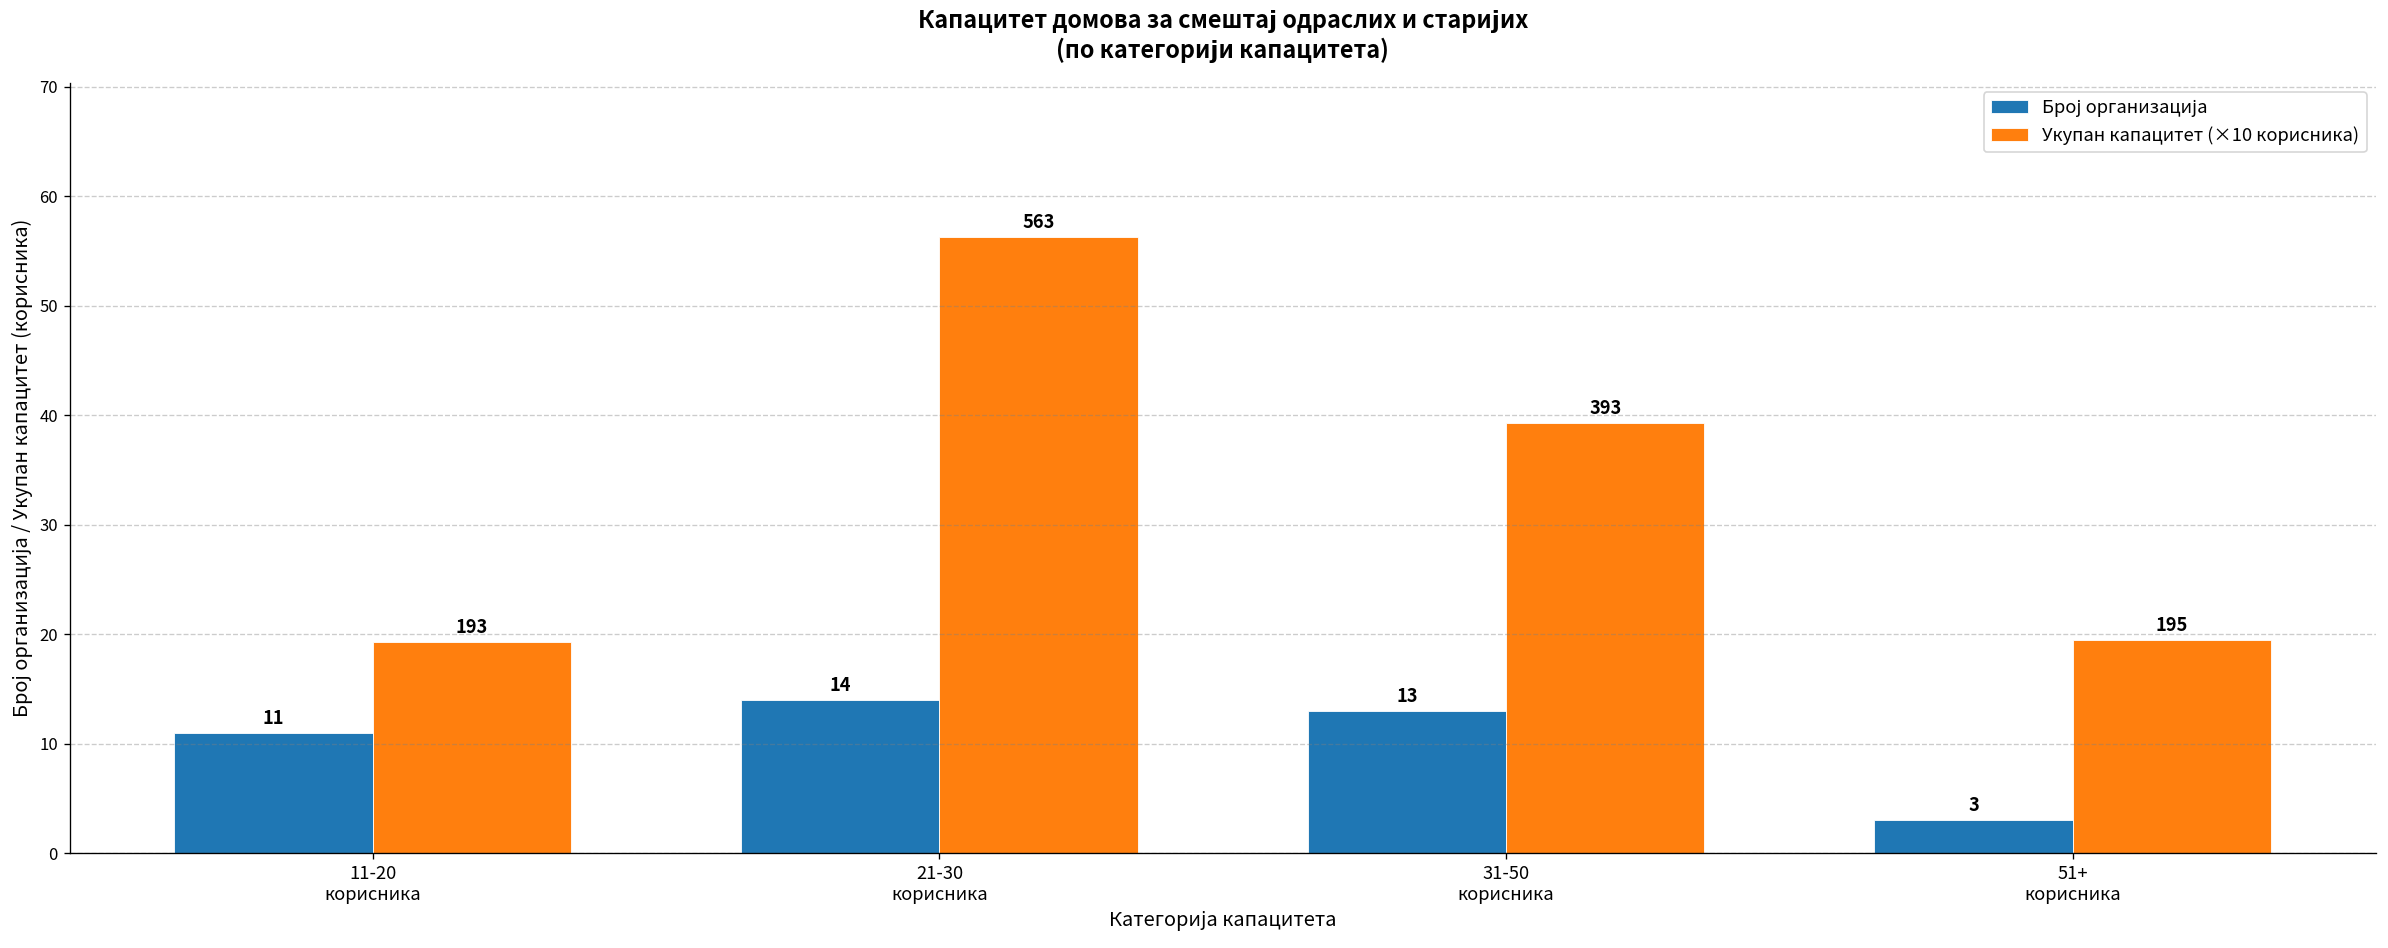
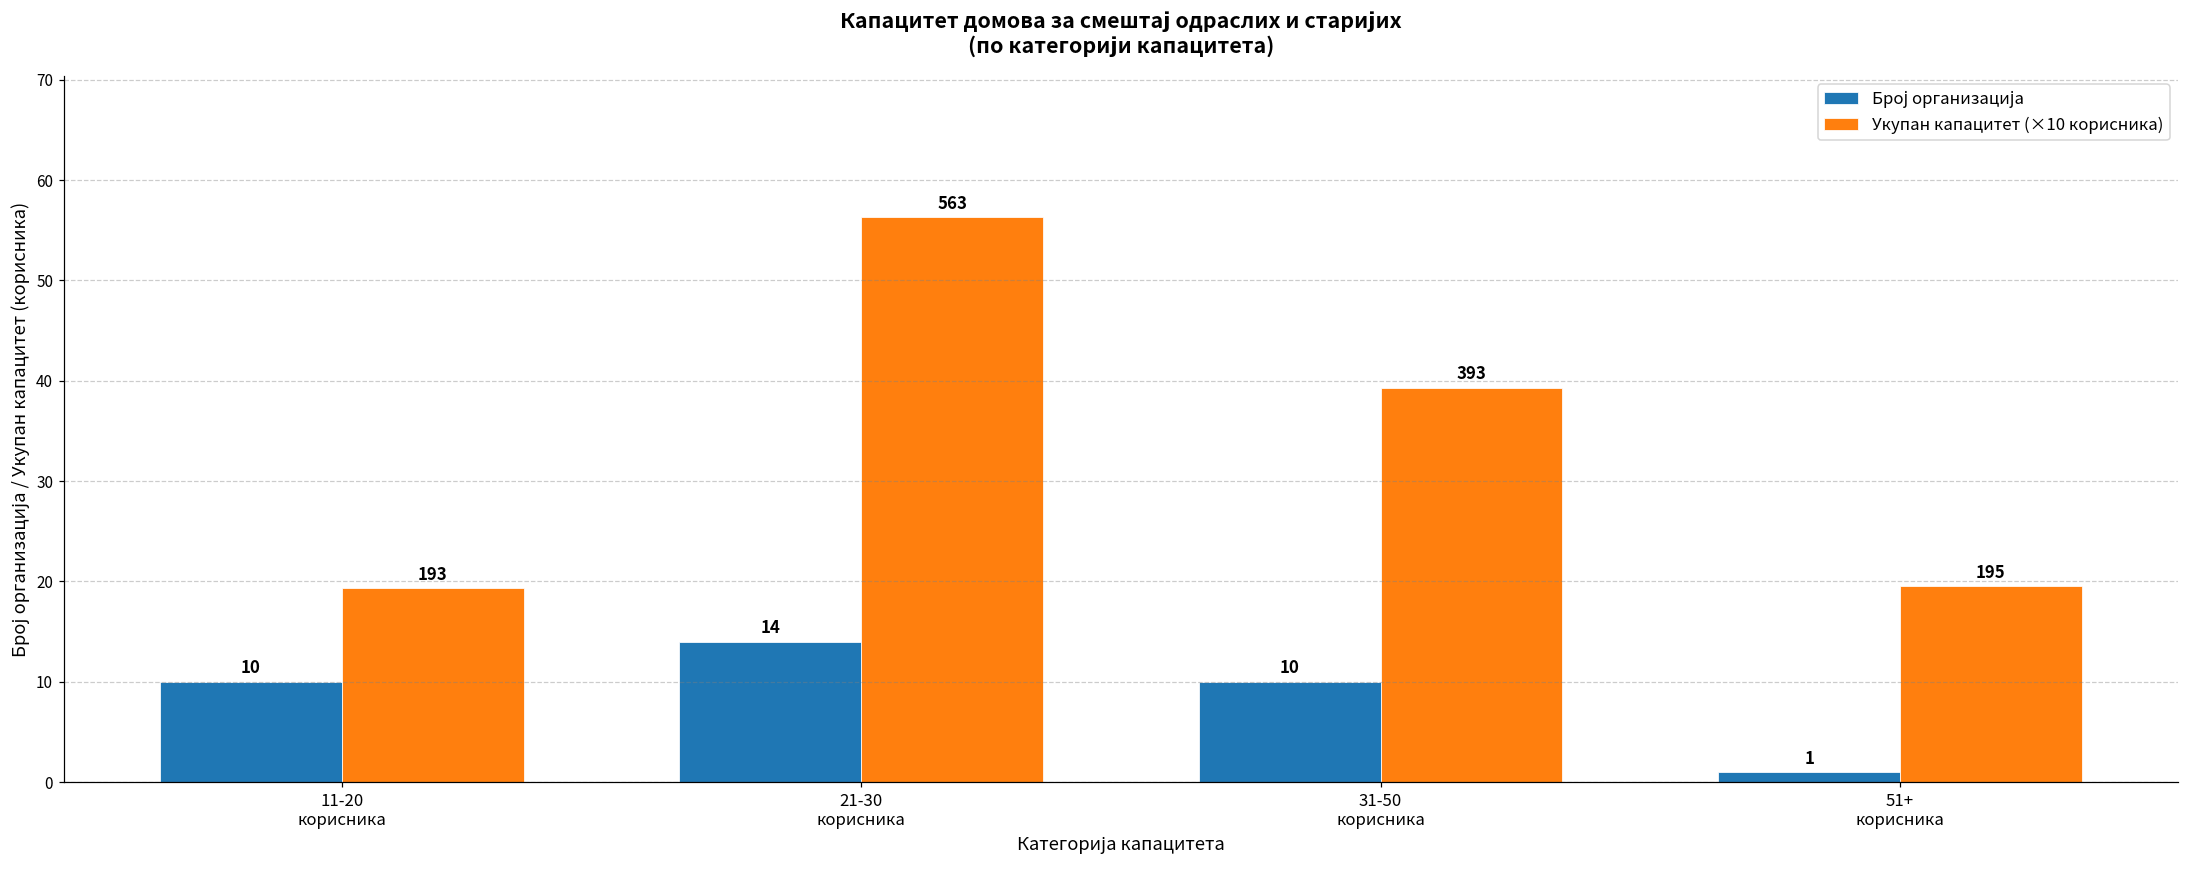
  {
    "Број организација": {
-     "11-20 корисника": 11,
+     "11-20 корисника": 10,
      "21-30 корисника": 14,
-     "31-50 корисника": 13,
-     "51+ корисника": 3
+     "31-50 корисника": 10,
+     "51+ корисника": 1
    }
  }
